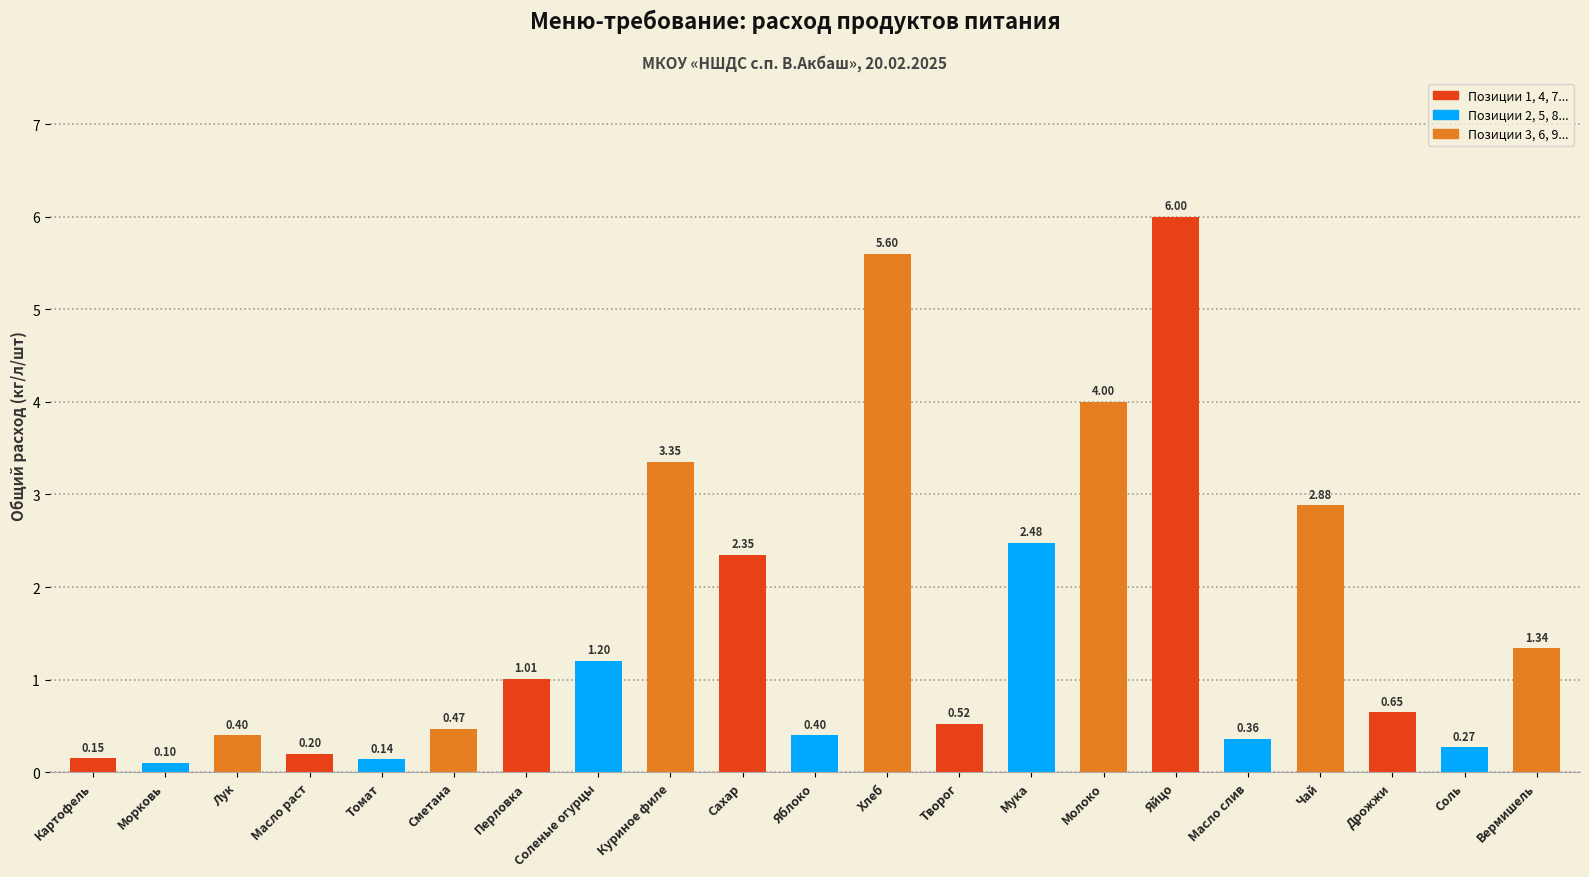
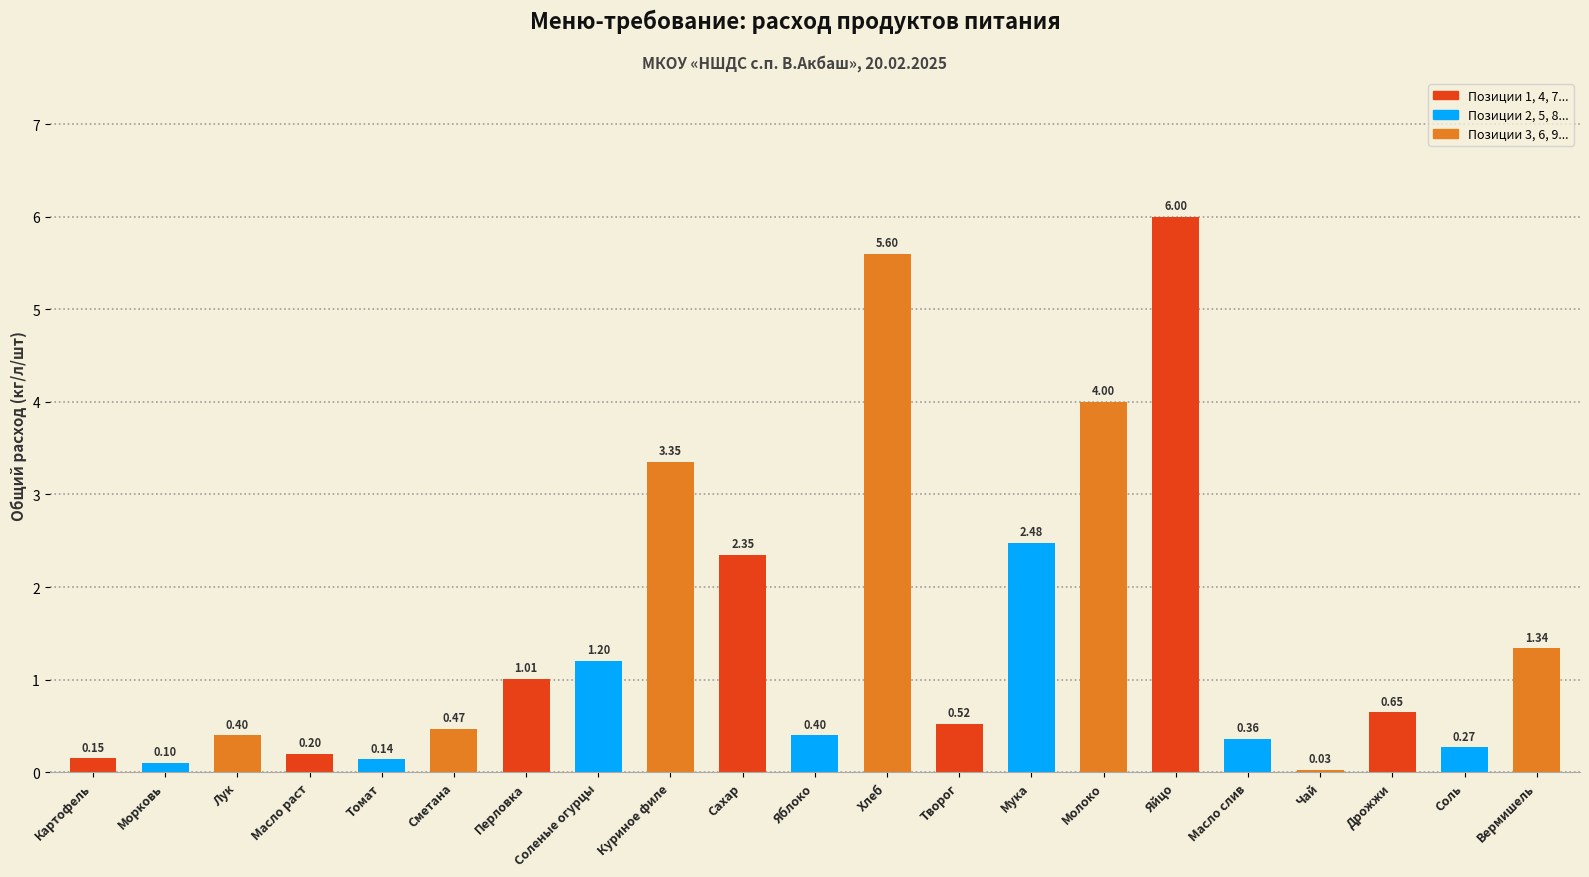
  {
    "Картофель": 0.15,
    "Морковь": 0.10,
    "Лук": 0.40,
    "Масло раст": 0.20,
    "Томат": 0.14,
    "Сметана": 0.47,
    "Перловка": 1.01,
    "Соленые огурцы": 1.20,
    "Куриное филе": 3.35,
    "Сахар": 2.35,
    "Яблоко": 0.40,
    "Хлеб": 5.60,
    "Творог": 0.52,
    "Мука": 2.48,
    "Молоко": 4.00,
    "Яйцо": 6.00,
    "Масло слив": 0.36,
-   "Чай": 2.88,
+   "Чай": 0.03,
    "Дрожжи": 0.65,
    "Соль": 0.27,
    "Вермишель": 1.34
  }
